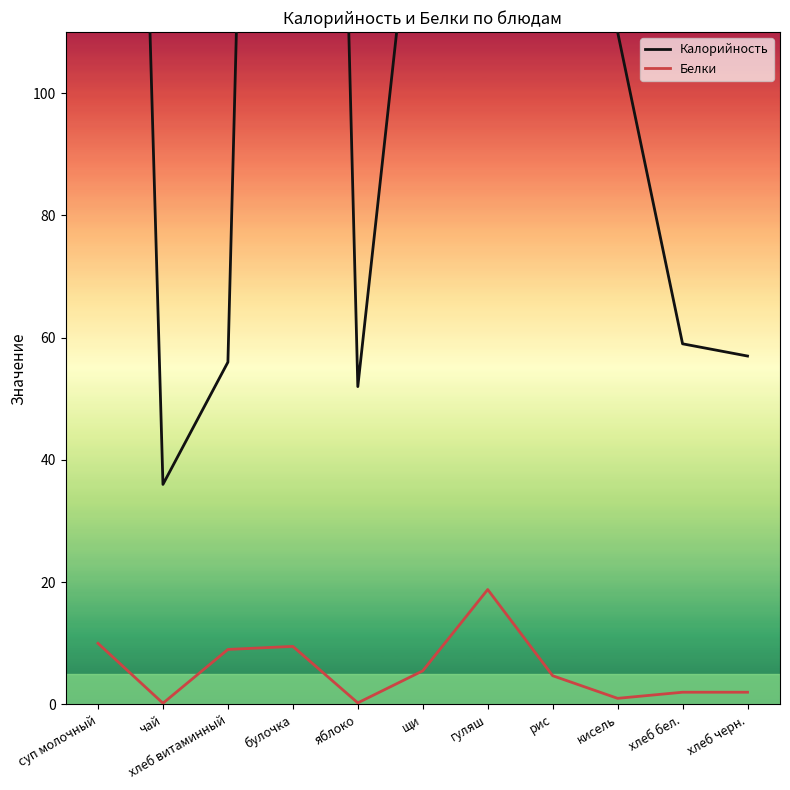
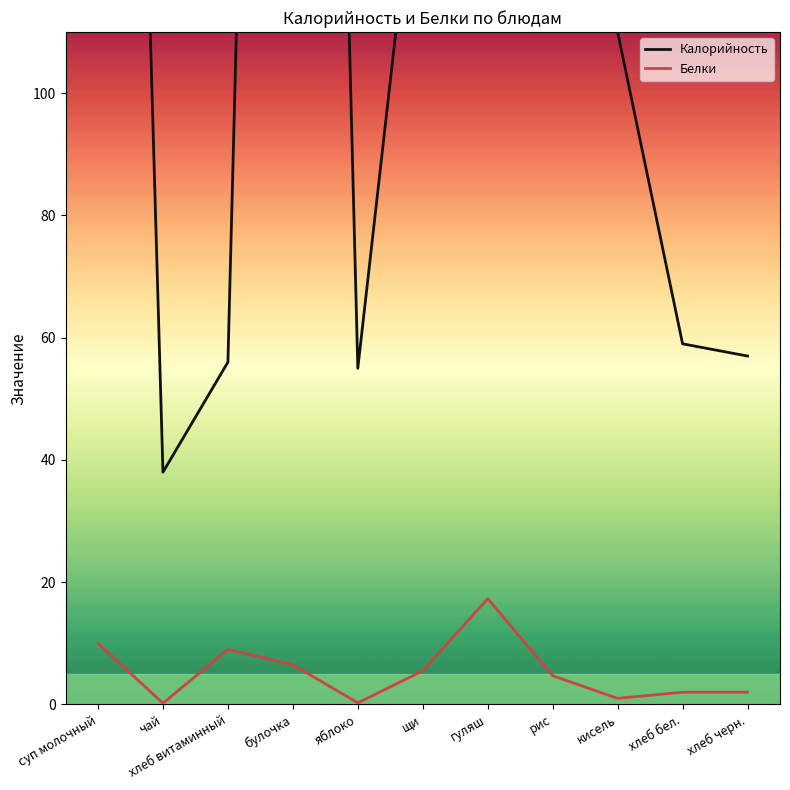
  {
    "Калорийность": {
-     "чай": 36,
+     "чай": 38,
      "хлеб витаминный": 56,
-     "яблоко": 52,
+     "яблоко": 55,
      "кисель": 110,
      "хлеб бел.": 59,
      "хлеб черн.": 57
    },
    "Белки": {
      "суп молочный": 10,
      "хлеб витаминный": 9,
-     "булочка": 10,
+     "булочка": 7,
      "щи": 6,
-     "гуляш": 19
+     "гуляш": 17
    }
  }
